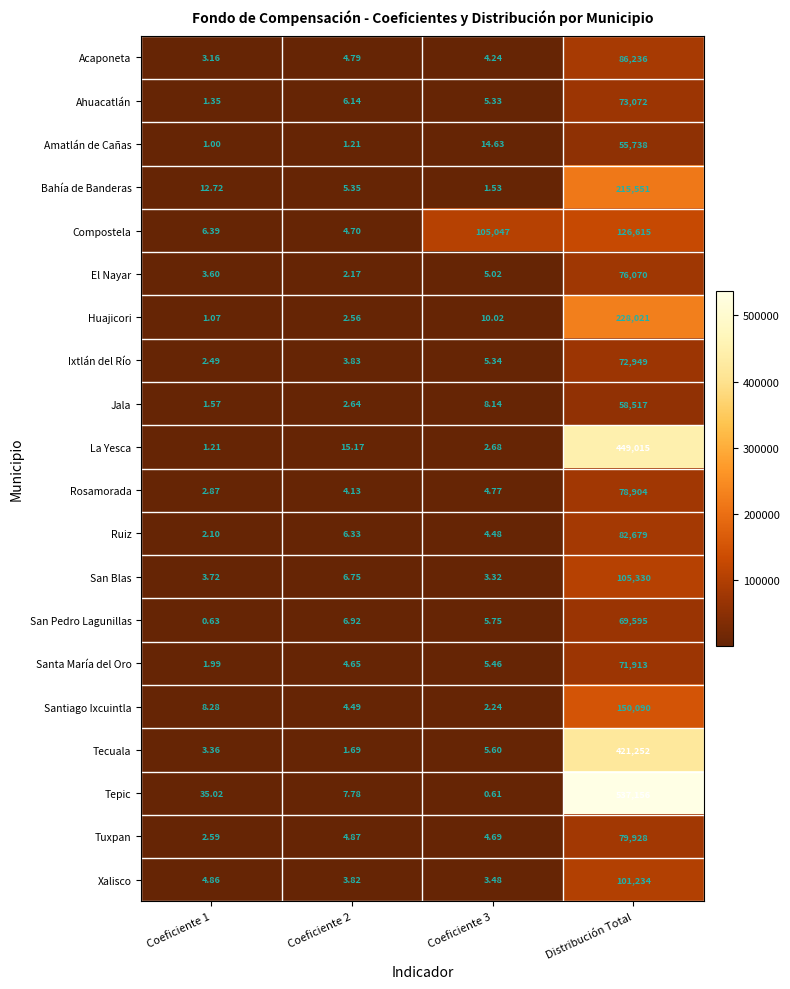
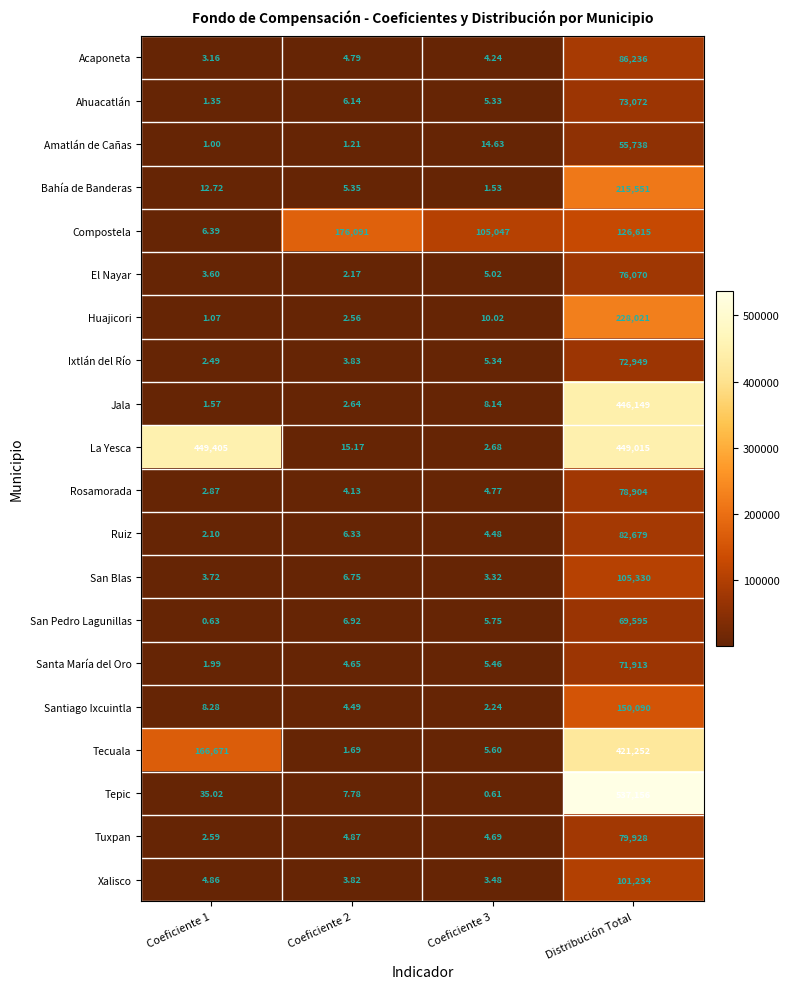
  {
    "Acaponeta": {
      "Coeficiente 1": "3.16",
      "Coeficiente 2": "4.79",
      "Coeficiente 3": "4.24",
      "Distribución Total": "86,236"
    },
    "Ahuacatlán": {
      "Coeficiente 1": "1.35",
      "Coeficiente 2": "6.14",
      "Coeficiente 3": "5.33",
      "Distribución Total": "73,072"
    },
    "Amatlán de Cañas": {
      "Coeficiente 1": "1.00",
      "Coeficiente 2": "1.21",
      "Coeficiente 3": "14.63",
      "Distribución Total": "55,738"
    },
    "Bahía de Banderas": {
      "Coeficiente 1": "12.72",
      "Coeficiente 2": "5.35",
      "Coeficiente 3": "1.53",
      "Distribución Total": "215,551"
    },
    "Compostela": {
      "Coeficiente 1": "6.39",
-     "Coeficiente 2": "4.70",
+     "Coeficiente 2": "176,091",
      "Coeficiente 3": "105,047",
      "Distribución Total": "126,615"
    },
    "El Nayar": {
      "Coeficiente 1": "3.60",
      "Coeficiente 2": "2.17",
      "Coeficiente 3": "5.02",
      "Distribución Total": "76,070"
    },
    "Huajicori": {
      "Coeficiente 1": "1.07",
      "Coeficiente 2": "2.56",
      "Coeficiente 3": "10.02",
      "Distribución Total": "228,021"
    },
    "Ixtlán del Río": {
      "Coeficiente 1": "2.49",
      "Coeficiente 2": "3.83",
      "Coeficiente 3": "5.34",
      "Distribución Total": "72,949"
    },
    "Jala": {
      "Coeficiente 1": "1.57",
      "Coeficiente 2": "2.64",
      "Coeficiente 3": "8.14",
-     "Distribución Total": "58,517"
+     "Distribución Total": "446,149"
    },
    "La Yesca": {
-     "Coeficiente 1": "1.21",
+     "Coeficiente 1": "449,405",
      "Coeficiente 2": "15.17",
      "Coeficiente 3": "2.68",
      "Distribución Total": "449,015"
    },
    "Rosamorada": {
      "Coeficiente 1": "2.87",
      "Coeficiente 2": "4.13",
      "Coeficiente 3": "4.77",
      "Distribución Total": "78,904"
    },
    "Ruiz": {
      "Coeficiente 1": "2.10",
      "Coeficiente 2": "6.33",
      "Coeficiente 3": "4.48",
      "Distribución Total": "82,679"
    },
    "San Blas": {
      "Coeficiente 1": "3.72",
      "Coeficiente 2": "6.75",
      "Coeficiente 3": "3.32",
      "Distribución Total": "105,330"
    },
    "San Pedro Lagunillas": {
      "Coeficiente 1": "0.63",
      "Coeficiente 2": "6.92",
      "Coeficiente 3": "5.75",
      "Distribución Total": "69,595"
    },
    "Santa María del Oro": {
      "Coeficiente 1": "1.99",
      "Coeficiente 2": "4.65",
      "Coeficiente 3": "5.46",
      "Distribución Total": "71,913"
    },
    "Santiago Ixcuintla": {
      "Coeficiente 1": "8.28",
      "Coeficiente 2": "4.49",
      "Coeficiente 3": "2.24",
      "Distribución Total": "150,090"
    },
    "Tecuala": {
-     "Coeficiente 1": "3.36",
+     "Coeficiente 1": "166,671",
      "Coeficiente 2": "1.69",
      "Coeficiente 3": "5.60",
      "Distribución Total": "421,252"
    },
    "Tepic": {
      "Coeficiente 1": "35.02",
      "Coeficiente 2": "7.78",
      "Coeficiente 3": "0.61"
    },
    "Tuxpan": {
      "Coeficiente 1": "2.59",
      "Coeficiente 2": "4.87",
      "Coeficiente 3": "4.69",
      "Distribución Total": "79,928"
    },
    "Xalisco": {
      "Coeficiente 1": "4.86",
      "Coeficiente 2": "3.82",
      "Coeficiente 3": "3.48",
      "Distribución Total": "101,234"
    }
  }
